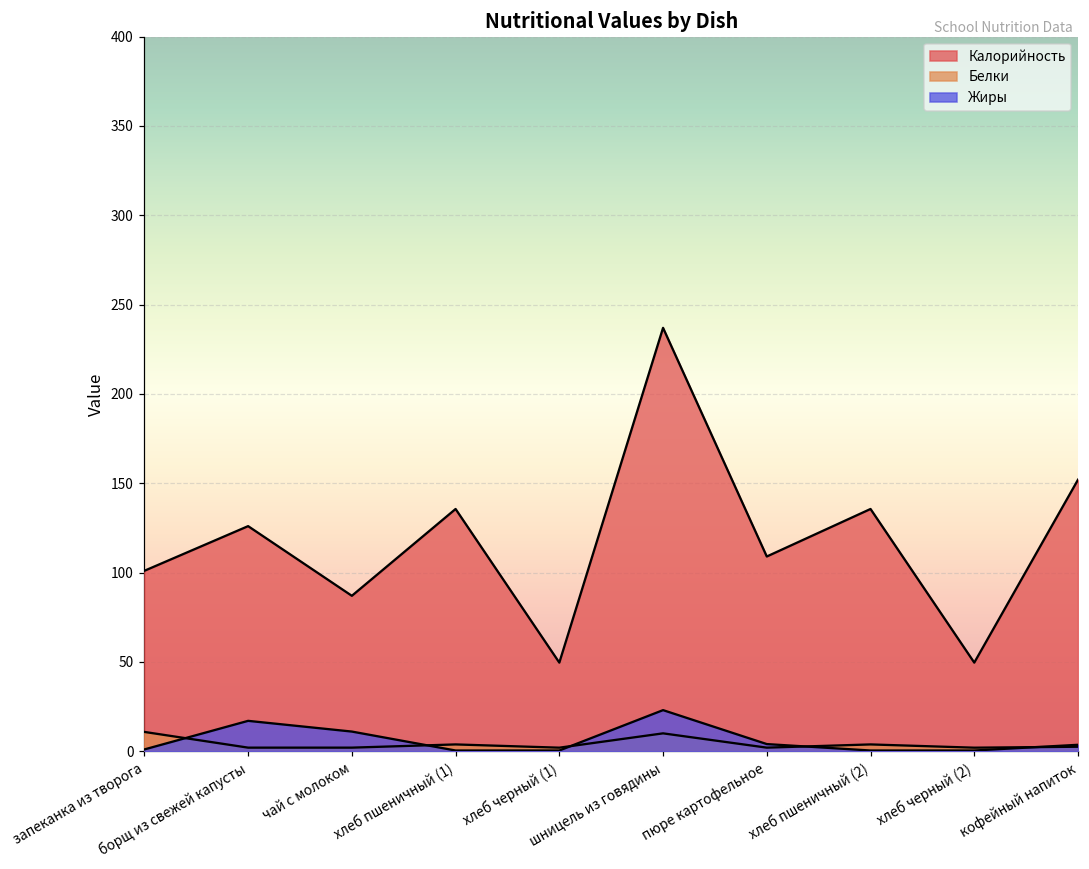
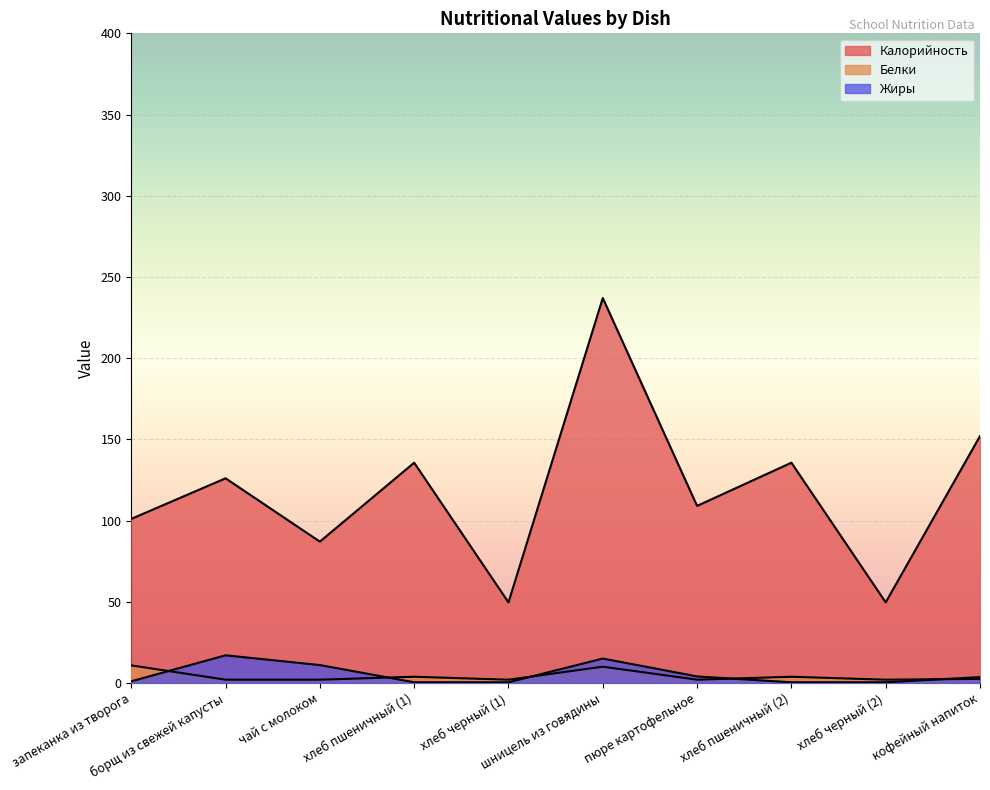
  {
    "Жиры": {
      "запеканка из творога": 1,
      "борщ из свежей капусты": 17,
      "чай с молоком": 11,
      "хлеб пшеничный (1)": 0,
      "хлеб черный (1)": 0,
-     "шницель из говядины": 23,
+     "шницель из говядины": 15,
      "пюре картофельное": 4,
      "хлеб пшеничный (2)": 0,
      "хлеб черный (2)": 0
    }
  }
